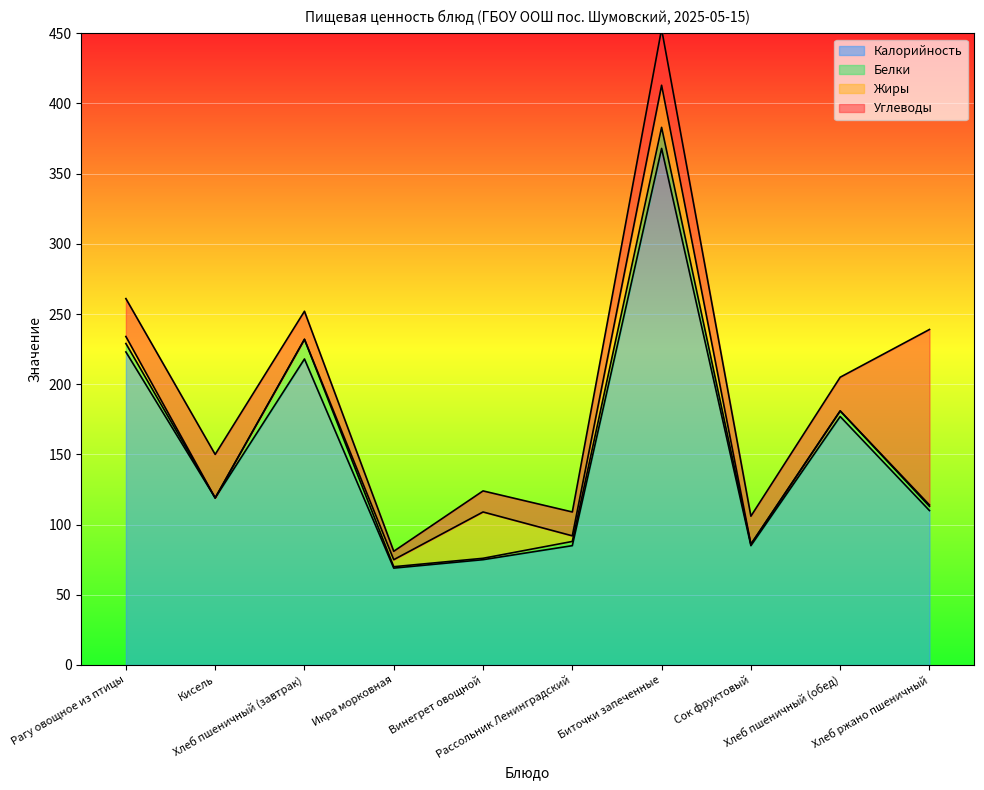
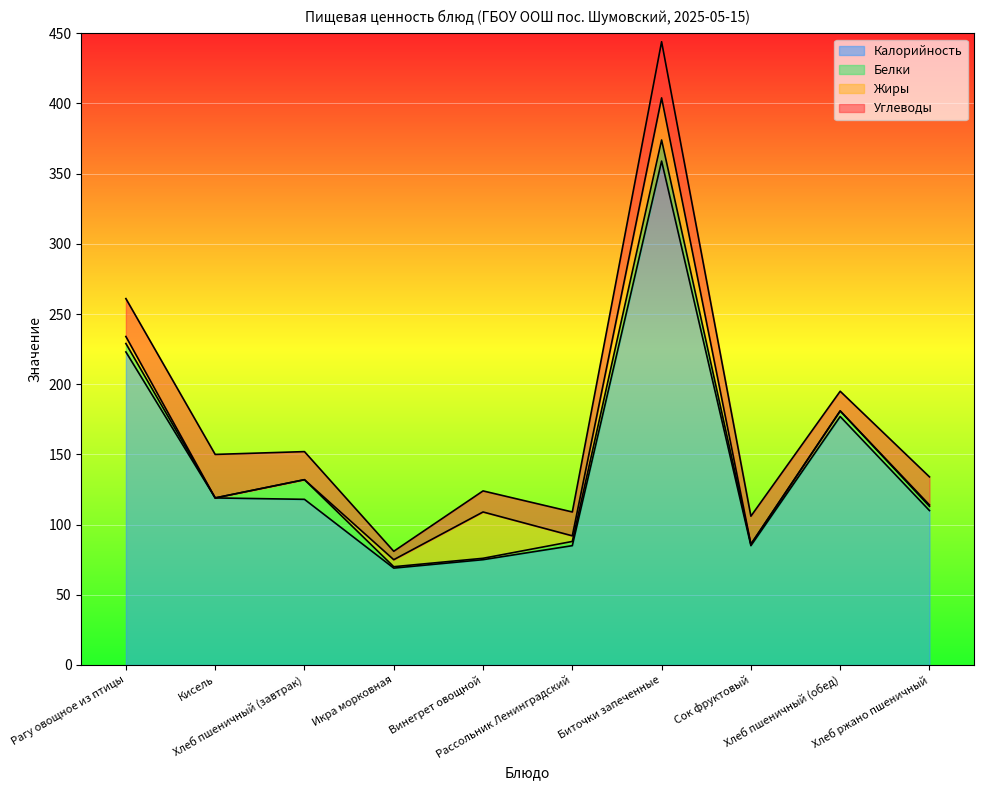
  {
    "Калорийность": {
      "Рагу овощное из птицы": 223,
-     "Хлеб пшеничный (завтрак)": 218,
+     "Хлеб пшеничный (завтрак)": 118,
      "Рассольник Ленинградский": 85,
-     "Биточки запеченные": 368,
+     "Биточки запеченные": 359,
      "Хлеб пшеничный (обед)": 177,
      "Хлеб ржано пшеничный": 110
    },
    "Белки": {
      "Рагу овощное из птицы": 6,
      "Рассольник Ленинградский": 3,
      "Биточки запеченные": 15
    },
    "Жиры": {
      "Рагу овощное из птицы": 5,
      "Икра морковная": 5,
      "Винегрет овощной": 33,
      "Рассольник Ленинградский": 4,
      "Биточки запеченные": 30
    },
    "Углеводы": {
      "Рагу овощное из птицы": 27,
      "Кисель": 31,
      "Хлеб пшеничный (завтрак)": 20,
      "Икра морковная": 6,
      "Винегрет овощной": 15,
      "Рассольник Ленинградский": 17,
      "Сок фруктовый": 20,
-     "Хлеб пшеничный (обед)": 24,
-     "Хлеб ржано пшеничный": 125
+     "Хлеб пшеничный (обед)": 14,
+     "Хлеб ржано пшеничный": 20
    }
  }
